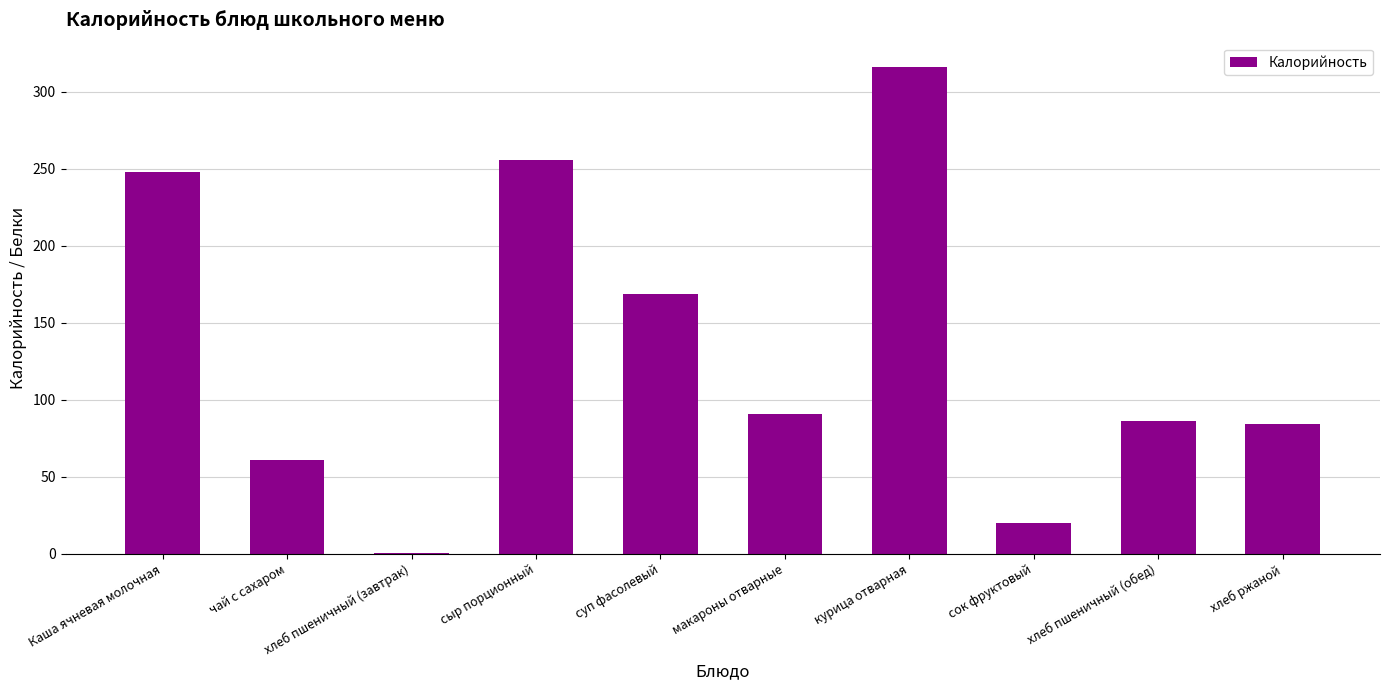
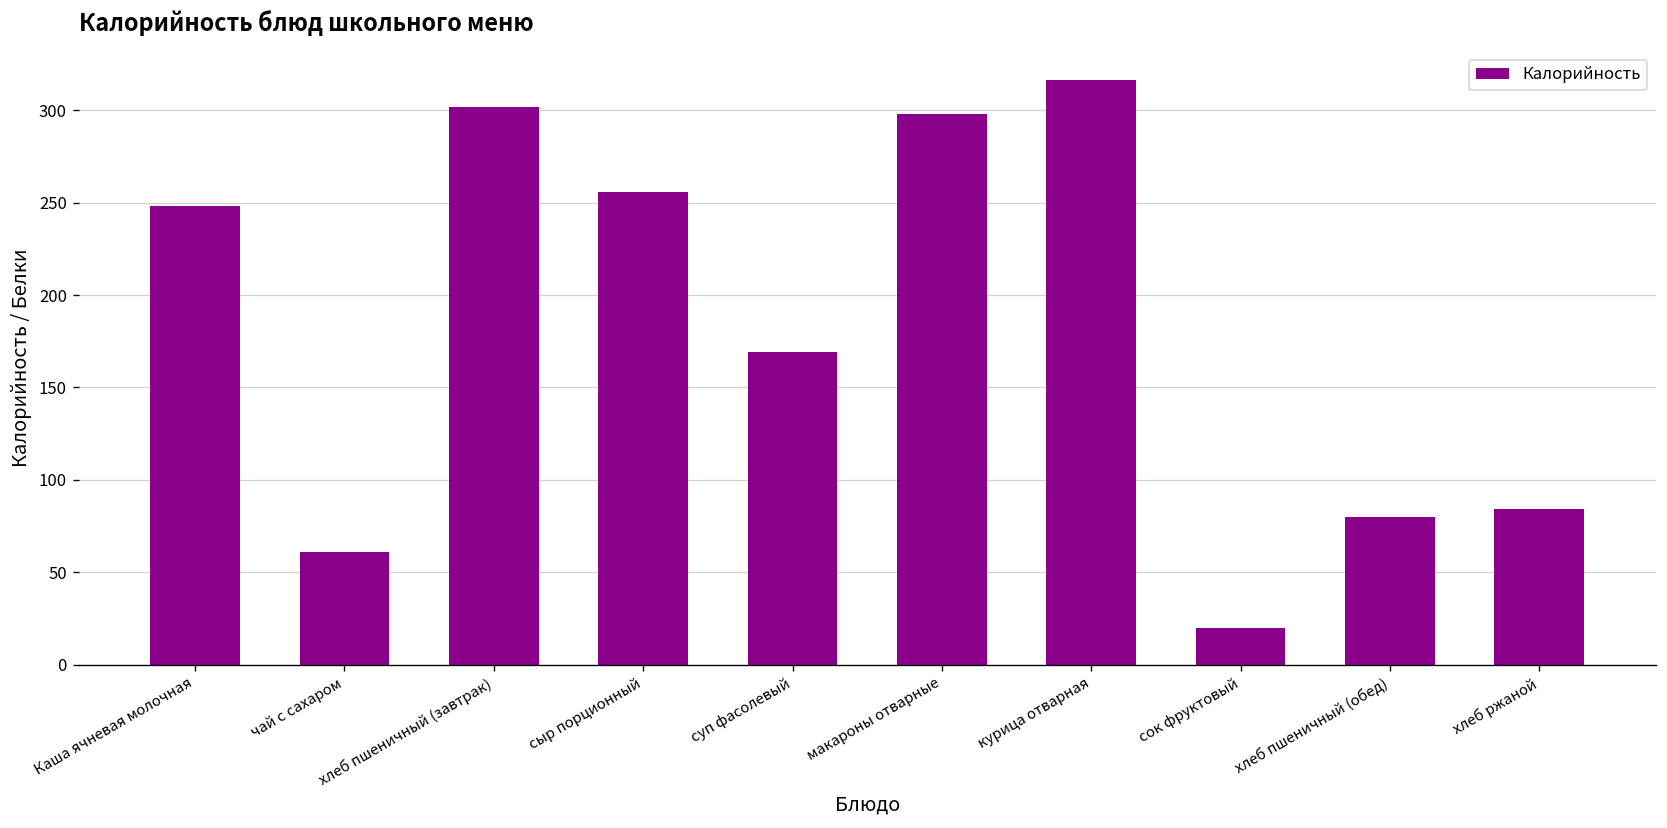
  {
    "Каша ячневая молочная": 248,
    "чай с сахаром": 61,
-   "хлеб пшеничный (завтрак)": 1,
+   "хлеб пшеничный (завтрак)": 302,
    "сыр порционный": 256,
    "суп фасолевый": 169,
-   "макароны отварные": 91,
+   "макароны отварные": 298,
    "курица отварная": 316,
    "сок фруктовый": 20,
-   "хлеб пшеничный (обед)": 86,
+   "хлеб пшеничный (обед)": 80,
    "хлеб ржаной": 84
  }
